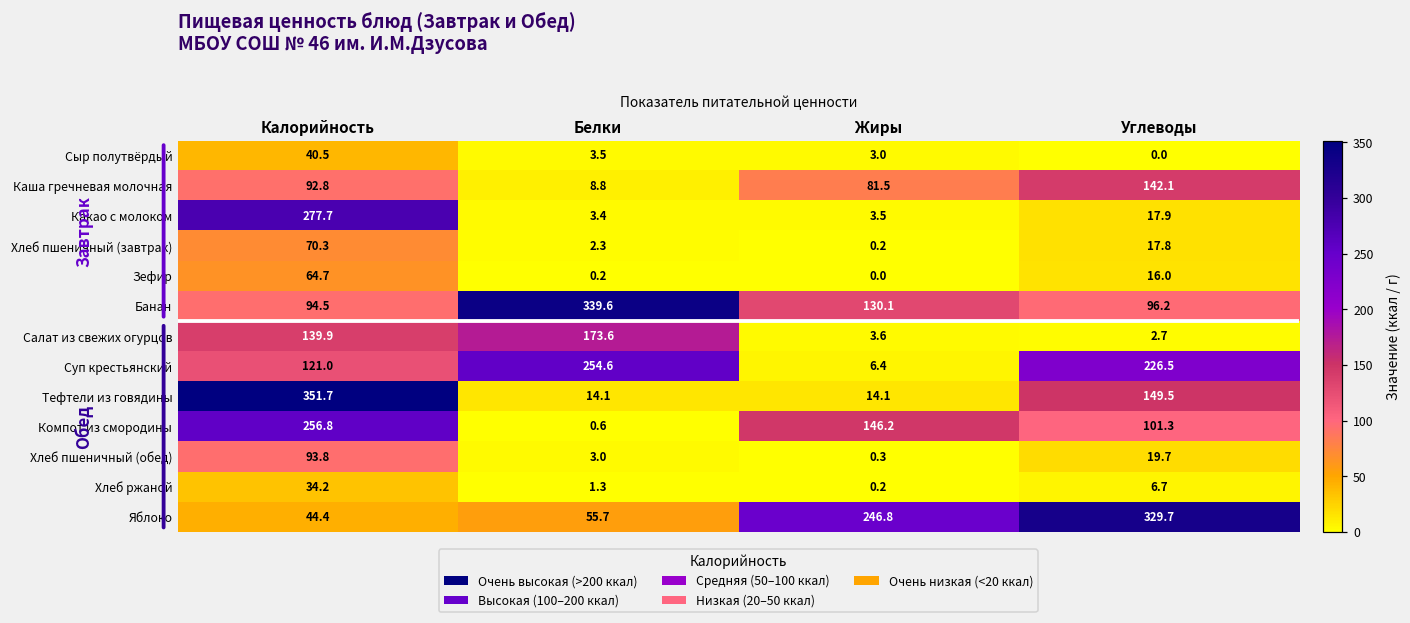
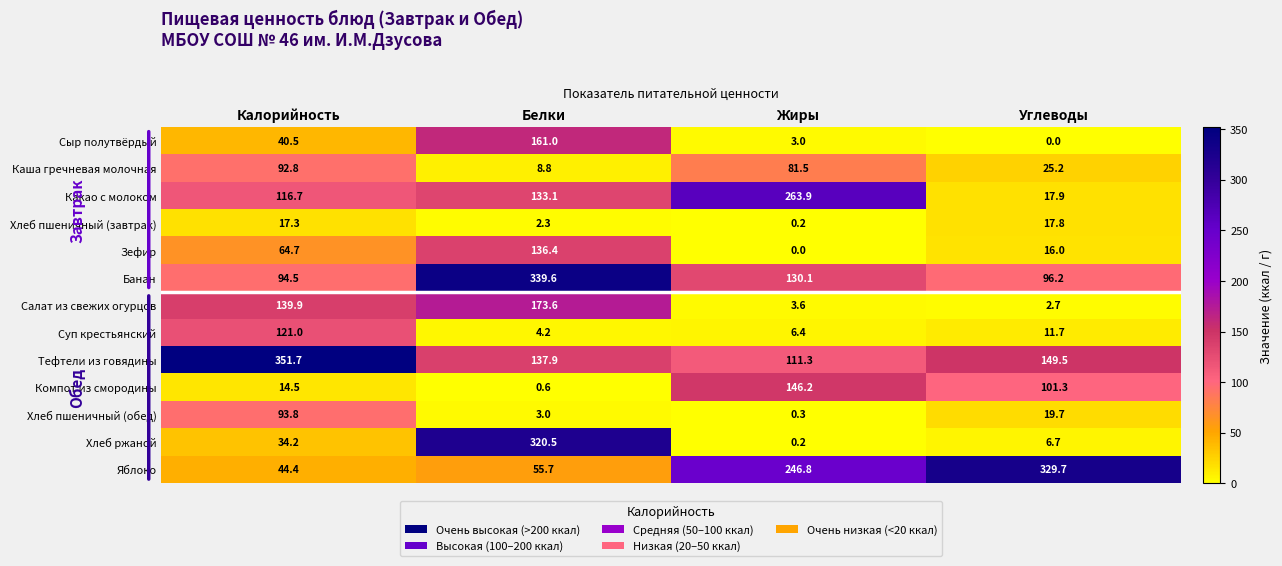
  {
    "Сыр полутвёрдый": {
      "Калорийность": 40.5,
-     "Белки": 3.5,
+     "Белки": 161.0,
      "Жиры": 3.0,
      "Углеводы": 0.0
    },
    "Каша гречневая молочная": {
      "Калорийность": 92.8,
      "Белки": 8.8,
      "Жиры": 81.5,
-     "Углеводы": 142.1
+     "Углеводы": 25.2
    },
    "Какао с молоком": {
-     "Калорийность": 277.7,
-     "Белки": 3.4,
-     "Жиры": 3.5,
+     "Калорийность": 116.7,
+     "Белки": 133.1,
+     "Жиры": 263.9,
      "Углеводы": 17.9
    },
    "Хлеб пшеничный (завтрак)": {
-     "Калорийность": 70.3,
+     "Калорийность": 17.3,
      "Белки": 2.3,
      "Жиры": 0.2,
      "Углеводы": 17.8
    },
    "Зефир": {
      "Калорийность": 64.7,
-     "Белки": 0.2,
+     "Белки": 136.4,
      "Жиры": 0.0,
      "Углеводы": 16.0
    },
    "Банан": {
      "Калорийность": 94.5,
      "Белки": 339.6,
      "Жиры": 130.1,
      "Углеводы": 96.2
    },
    "Салат из свежих огурцов": {
      "Калорийность": 139.9,
      "Белки": 173.6,
      "Жиры": 3.6,
      "Углеводы": 2.7
    },
    "Суп крестьянский": {
      "Калорийность": 121.0,
-     "Белки": 254.6,
+     "Белки": 4.2,
      "Жиры": 6.4,
-     "Углеводы": 226.5
+     "Углеводы": 11.7
    },
    "Тефтели из говядины": {
      "Калорийность": 351.7,
-     "Белки": 14.1,
-     "Жиры": 14.1,
+     "Белки": 137.9,
+     "Жиры": 111.3,
      "Углеводы": 149.5
    },
    "Компот из смородины": {
-     "Калорийность": 256.8,
+     "Калорийность": 14.5,
      "Белки": 0.6,
      "Жиры": 146.2,
      "Углеводы": 101.3
    },
    "Хлеб пшеничный (обед)": {
      "Калорийность": 93.8,
      "Белки": 3.0,
      "Жиры": 0.3,
      "Углеводы": 19.7
    },
    "Хлеб ржаной": {
      "Калорийность": 34.2,
-     "Белки": 1.3,
+     "Белки": 320.5,
      "Жиры": 0.2,
      "Углеводы": 6.7
    },
    "Яблоко": {
      "Калорийность": 44.4,
      "Белки": 55.7,
      "Жиры": 246.8,
      "Углеводы": 329.7
    }
  }
